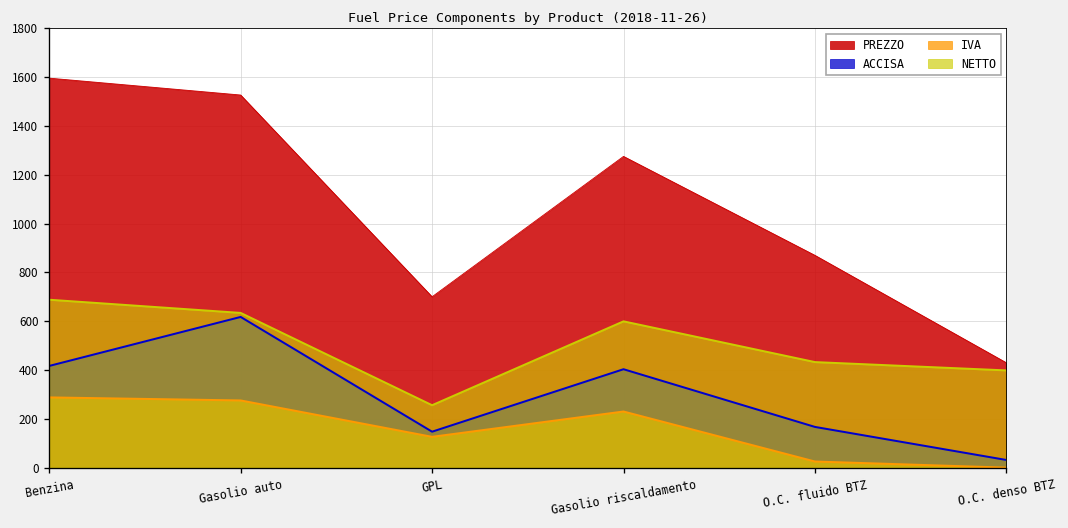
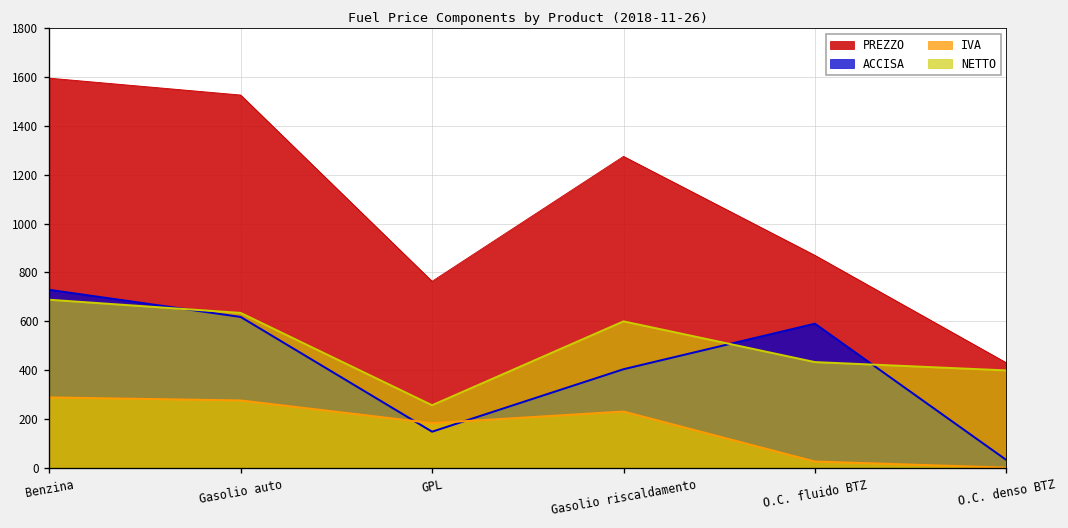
  {
    "PREZZO": {
      "Benzina": 1600,
      "Gasolio auto": 1530,
-     "GPL": 700,
+     "GPL": 760,
      "Gasolio riscaldamento": 1280,
      "O.C. fluido BTZ": 870,
      "O.C. denso BTZ": 430
    },
    "ACCISA": {
-     "Benzina": 420,
+     "Benzina": 730,
      "Gasolio auto": 620,
      "GPL": 150,
      "Gasolio riscaldamento": 400,
-     "O.C. fluido BTZ": 170,
+     "O.C. fluido BTZ": 590,
      "O.C. denso BTZ": 30
    },
    "IVA": {
      "Benzina": 290,
      "Gasolio auto": 280,
-     "GPL": 130,
+     "GPL": 180,
      "Gasolio riscaldamento": 230,
      "O.C. fluido BTZ": 30,
      "O.C. denso BTZ": 0
    },
    "NETTO": {
      "Benzina": 690,
      "Gasolio auto": 630,
      "GPL": 260,
      "Gasolio riscaldamento": 600,
      "O.C. fluido BTZ": 430,
      "O.C. denso BTZ": 400
    }
  }
